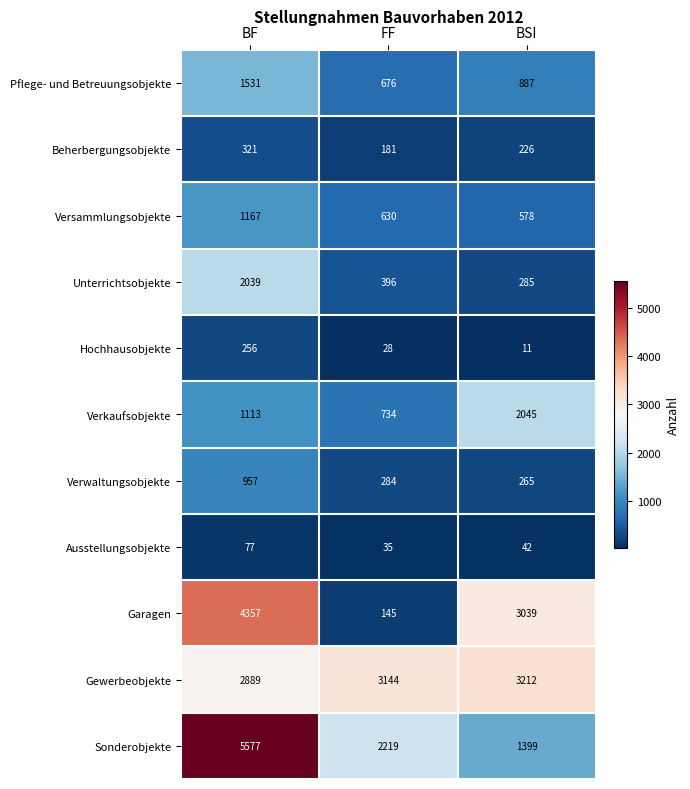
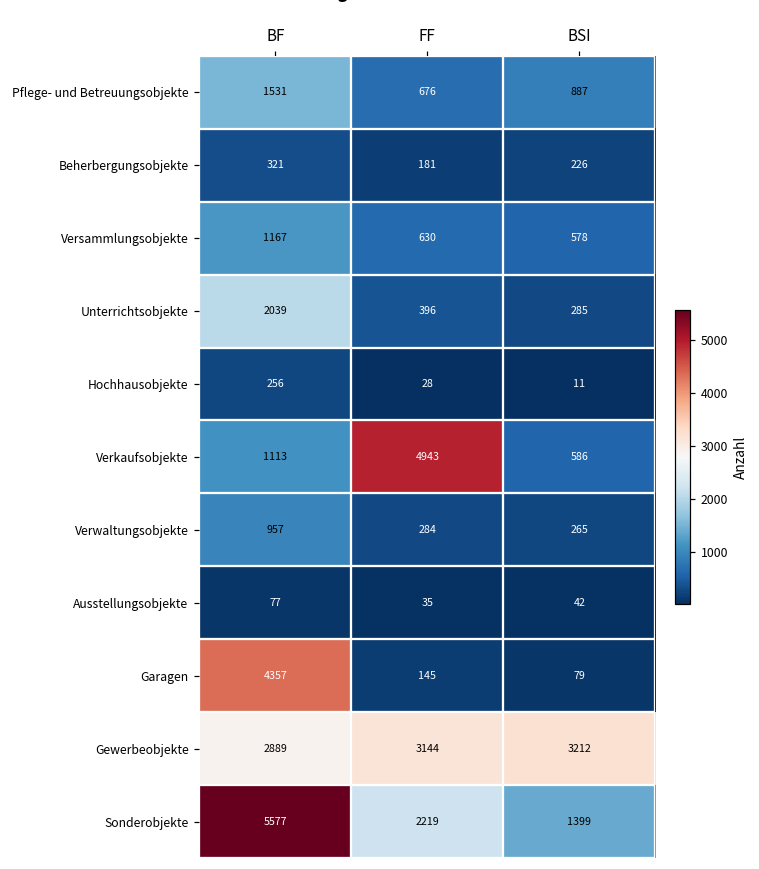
  {
    "Pflege- und Betreuungsobjekte": {
      "BF": 1531,
      "FF": 676,
      "BSI": 887
    },
    "Beherbergungsobjekte": {
      "BF": 321,
      "FF": 181,
      "BSI": 226
    },
    "Versammlungsobjekte": {
      "BF": 1167,
      "FF": 630,
      "BSI": 578
    },
    "Unterrichtsobjekte": {
      "BF": 2039,
      "FF": 396,
      "BSI": 285
    },
    "Hochhausobjekte": {
      "BF": 256,
      "FF": 28,
      "BSI": 11
    },
    "Verkaufsobjekte": {
      "BF": 1113,
-     "FF": 734,
-     "BSI": 2045
+     "FF": 4943,
+     "BSI": 586
    },
    "Verwaltungsobjekte": {
      "BF": 957,
      "FF": 284,
      "BSI": 265
    },
    "Ausstellungsobjekte": {
      "BF": 77,
      "FF": 35,
      "BSI": 42
    },
    "Garagen": {
      "BF": 4357,
      "FF": 145,
-     "BSI": 3039
+     "BSI": 79
    },
    "Gewerbeobjekte": {
      "BF": 2889,
      "FF": 3144,
      "BSI": 3212
    },
    "Sonderobjekte": {
      "BF": 5577,
      "FF": 2219,
      "BSI": 1399
    }
  }
